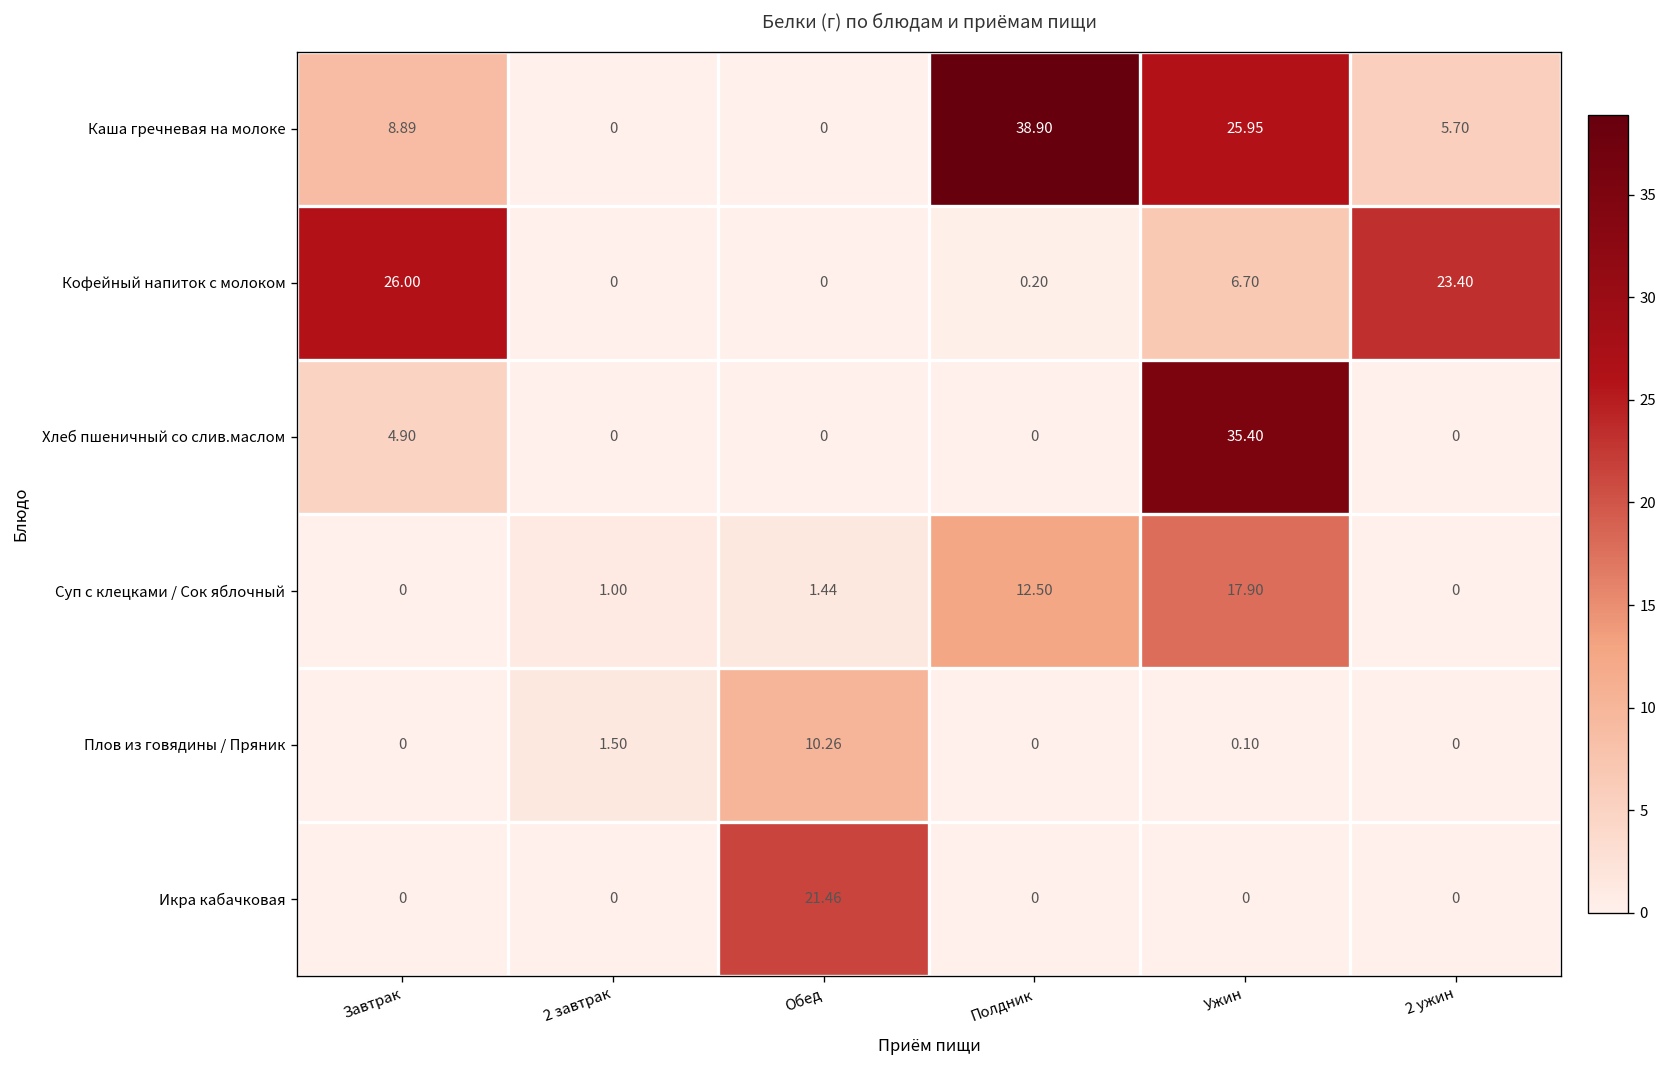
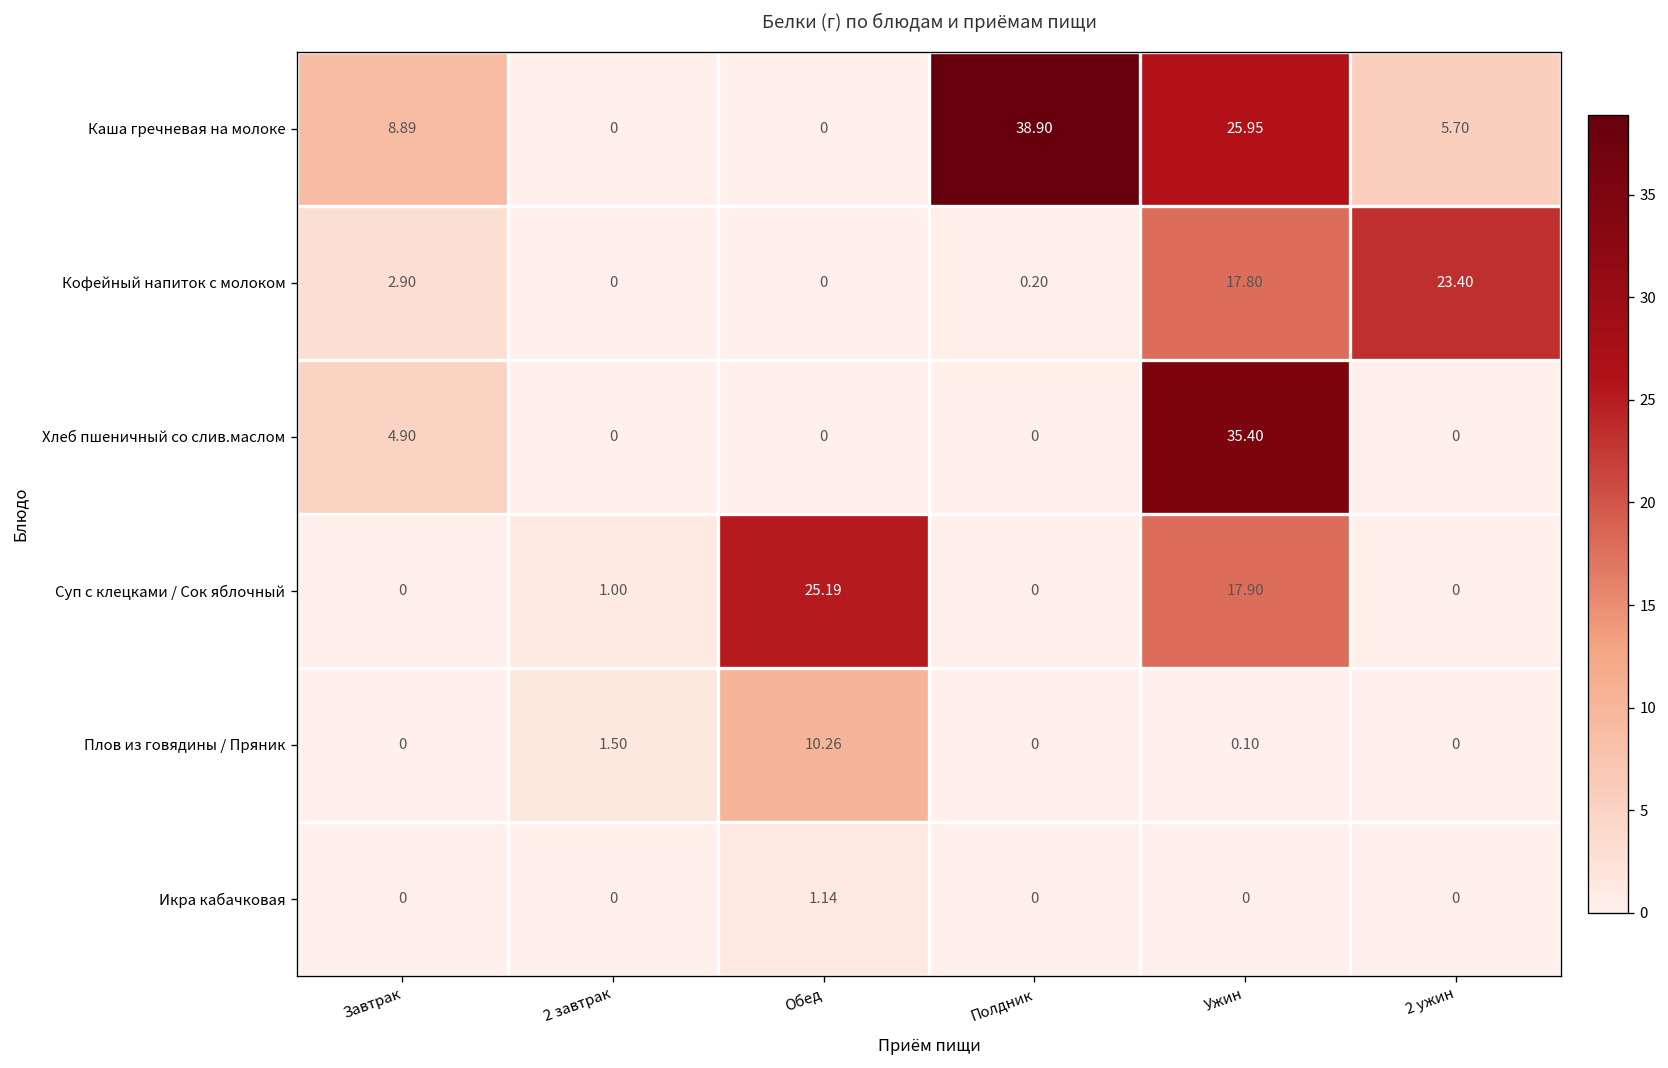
  {
    "Каша гречневая на молоке": {
      "Завтрак": 8.89,
      "2 завтрак": 0,
      "Обед": 0,
      "Полдник": 38.90,
      "Ужин": 25.95,
      "2 ужин": 5.70
    },
    "Кофейный напиток с молоком": {
-     "Завтрак": 26.00,
+     "Завтрак": 2.90,
      "2 завтрак": 0,
      "Обед": 0,
      "Полдник": 0.20,
-     "Ужин": 6.70,
+     "Ужин": 17.80,
      "2 ужин": 23.40
    },
    "Хлеб пшеничный со слив.маслом": {
      "Завтрак": 4.90,
      "2 завтрак": 0,
      "Обед": 0,
      "Полдник": 0,
      "Ужин": 35.40,
      "2 ужин": 0
    },
    "Суп с клецками / Сок яблочный": {
      "Завтрак": 0,
      "2 завтрак": 1.00,
-     "Обед": 1.44,
-     "Полдник": 12.50,
+     "Обед": 25.19,
+     "Полдник": 0,
      "Ужин": 17.90,
      "2 ужин": 0
    },
    "Плов из говядины / Пряник": {
      "Завтрак": 0,
      "2 завтрак": 1.50,
      "Обед": 10.26,
      "Полдник": 0,
      "Ужин": 0.10,
      "2 ужин": 0
    },
    "Икра кабачковая": {
      "Завтрак": 0,
      "2 завтрак": 0,
-     "Обед": 21.46,
+     "Обед": 1.14,
      "Полдник": 0,
      "Ужин": 0,
      "2 ужин": 0
    }
  }
